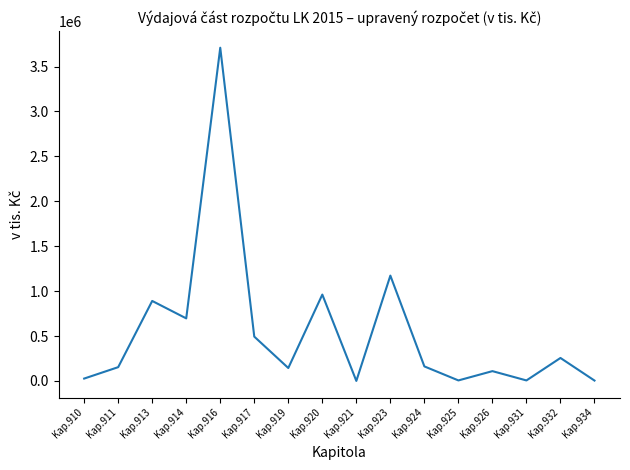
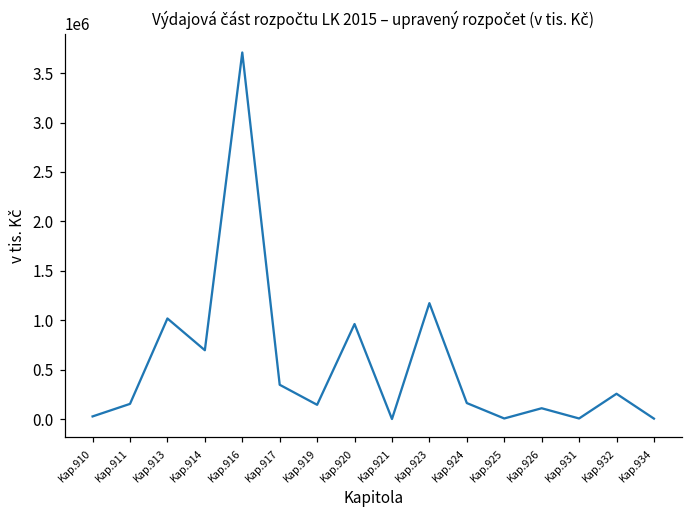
  {
    "Kap.910": 0,
    "Kap.911": 200000,
-   "Kap.913": 900000,
+   "Kap.913": 1000000,
    "Kap.914": 700000,
    "Kap.916": 3700000,
-   "Kap.917": 500000,
+   "Kap.917": 300000,
    "Kap.919": 100000,
    "Kap.920": 1000000,
    "Kap.921": 0,
    "Kap.923": 1200000,
    "Kap.924": 200000,
    "Kap.925": 0,
    "Kap.926": 100000,
    "Kap.931": 0,
    "Kap.932": 300000,
    "Kap.934": 0
  }
